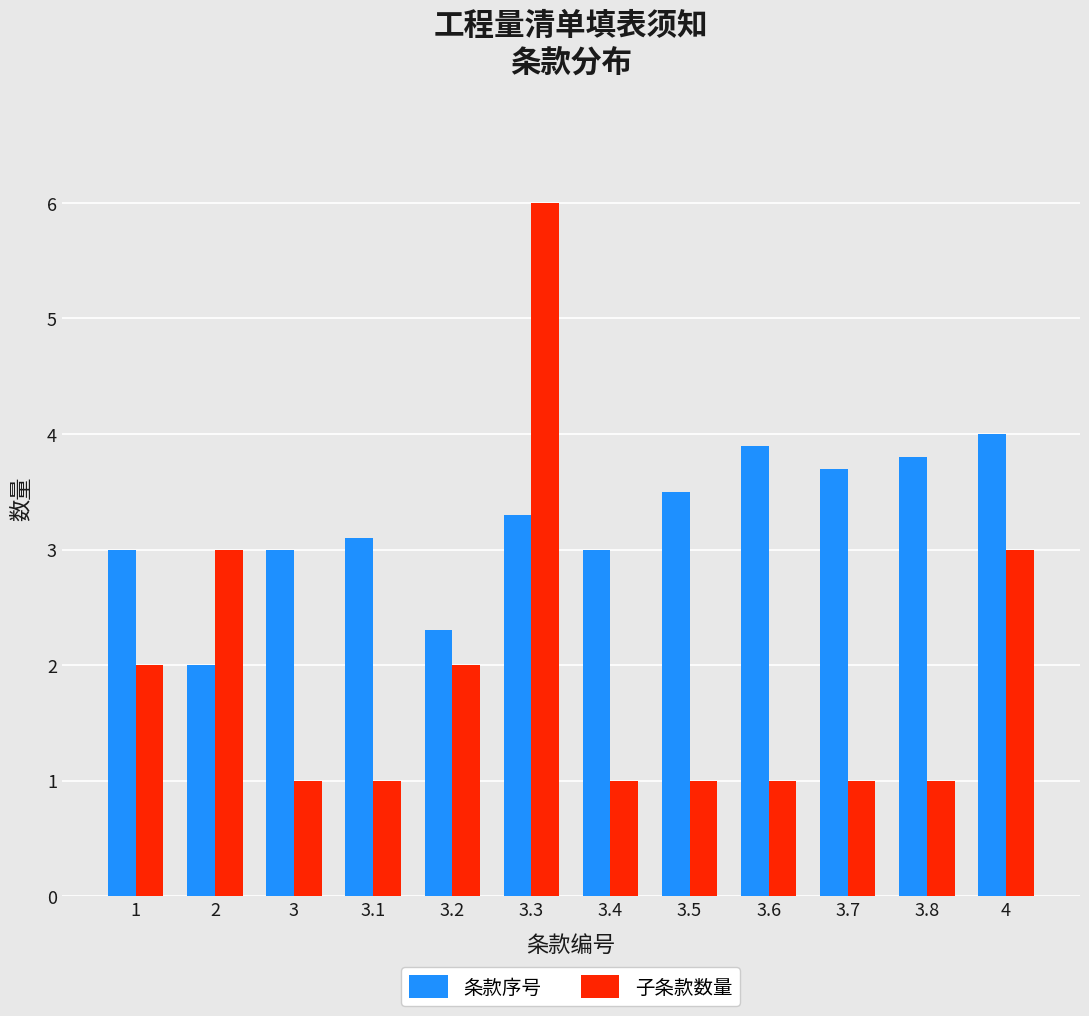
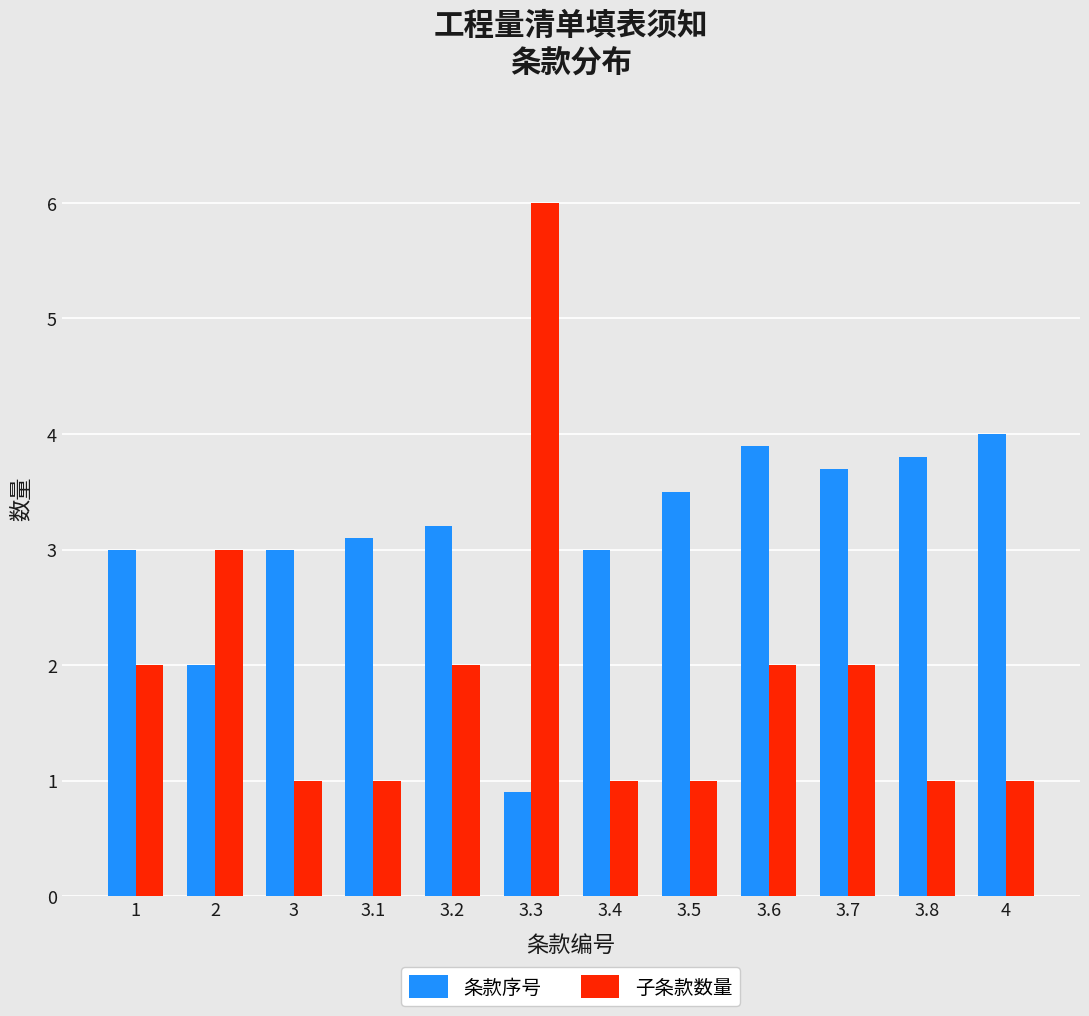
  {
    "条款序号": {
      "1": 3.0,
      "2": 2.0,
      "3": 3.0,
      "3.1": 3.1,
-     "3.2": 2.3,
-     "3.3": 3.3,
+     "3.2": 3.2,
+     "3.3": 0.9,
      "3.4": 3.0,
      "3.5": 3.5,
      "3.6": 3.9,
      "3.7": 3.7,
      "3.8": 3.8,
      "4": 4.0
    },
    "子条款数量": {
      "1": 2,
      "2": 3,
      "3": 1,
      "3.1": 1,
      "3.2": 2,
      "3.3": 6,
      "3.4": 1,
      "3.5": 1,
-     "3.6": 1,
-     "3.7": 1,
+     "3.6": 2,
+     "3.7": 2,
      "3.8": 1,
-     "4": 3
+     "4": 1
    }
  }
